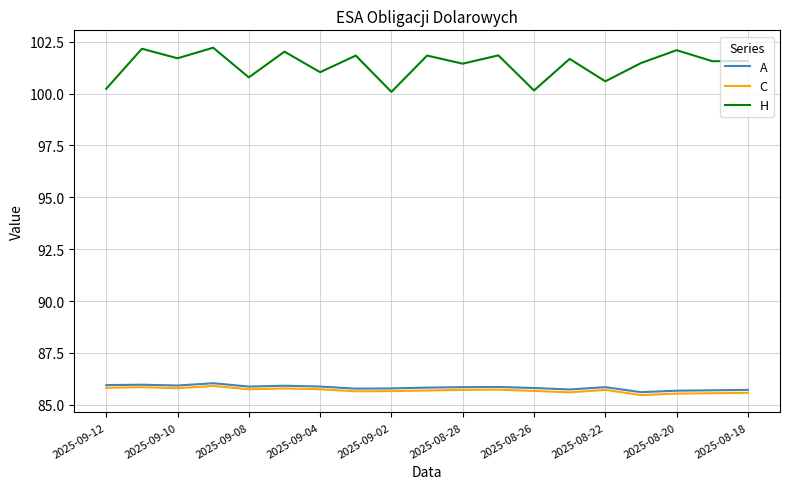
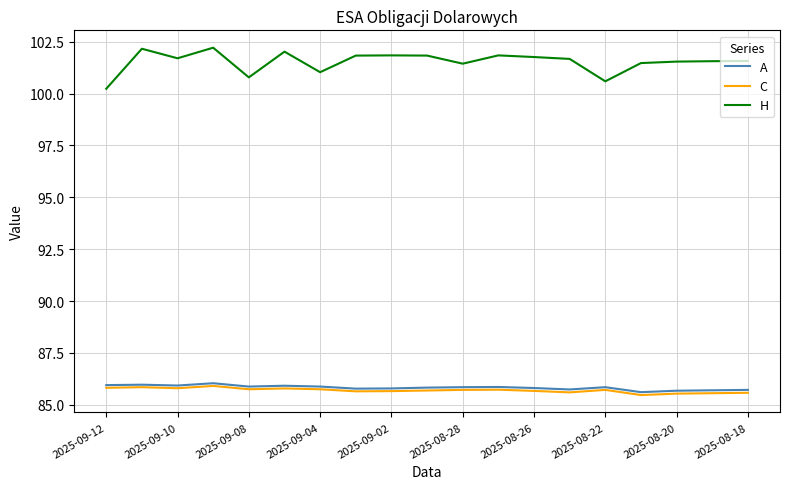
  {
    "A": {
      "2025-09-12": 86.0,
      "2025-09-10": 85.9,
      "2025-09-08": 85.9,
      "2025-09-04": 85.9,
      "2025-09-02": 85.8,
      "2025-08-28": 85.9,
      "2025-08-26": 85.8,
      "2025-08-22": 85.9,
      "2025-08-20": 85.7,
      "2025-08-18": 85.7
    },
    "C": {
      "2025-09-12": 85.8,
      "2025-09-10": 85.8,
      "2025-09-08": 85.8,
      "2025-09-04": 85.8,
      "2025-09-02": 85.7,
      "2025-08-28": 85.7,
      "2025-08-26": 85.7,
      "2025-08-22": 85.7,
      "2025-08-20": 85.5,
      "2025-08-18": 85.6
    },
    "H": {
      "2025-09-12": 100.2,
      "2025-09-10": 101.7,
      "2025-09-08": 100.8,
      "2025-09-04": 101.0,
-     "2025-09-02": 100.1,
+     "2025-09-02": 101.8,
      "2025-08-28": 101.4,
-     "2025-08-26": 100.2,
+     "2025-08-26": 101.8,
      "2025-08-22": 100.6,
-     "2025-08-20": 102.1
+     "2025-08-20": 101.5
    }
  }
